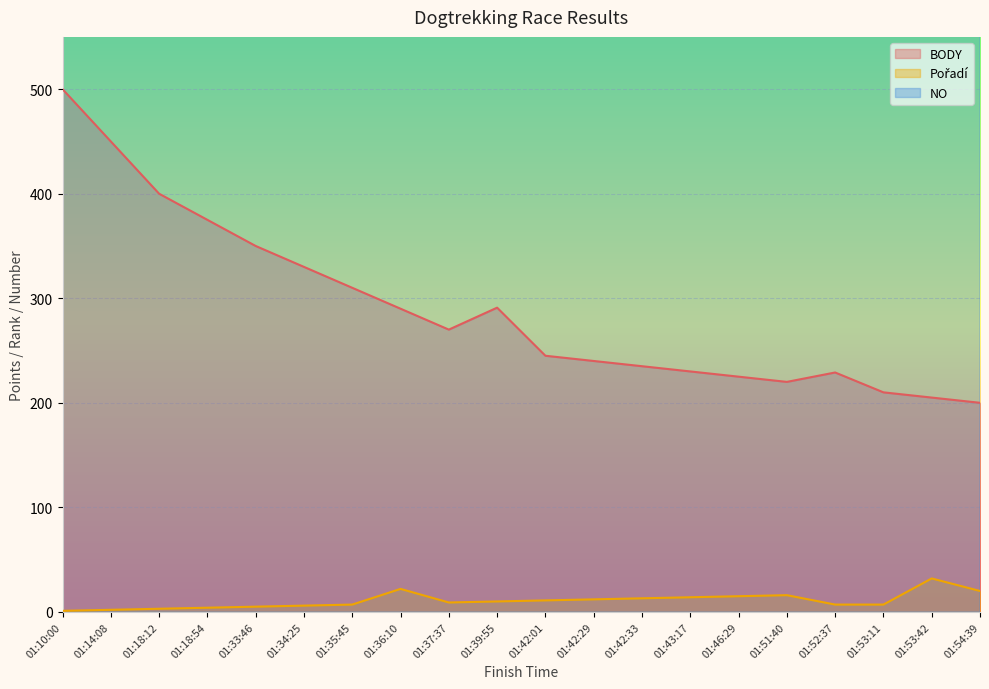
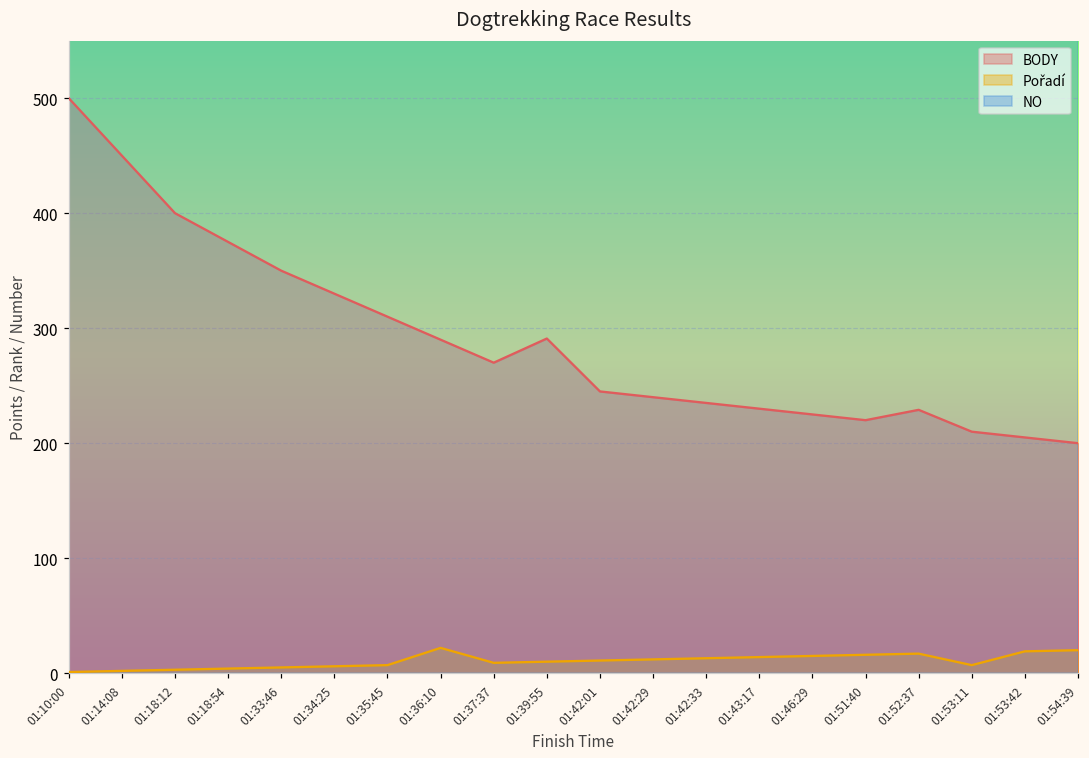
  {
    "BODY": {
      "01:10:00": 500,
      "01:14:08": 450,
      "01:18:12": 400,
      "01:18:54": 375,
      "01:33:46": 350,
      "01:34:25": 330,
      "01:35:45": 310,
      "01:36:10": 290,
      "01:37:37": 270,
      "01:39:55": 291,
      "01:42:01": 245,
      "01:42:29": 240,
      "01:42:33": 235,
      "01:43:17": 230,
      "01:46:29": 225,
      "01:51:40": 220,
      "01:52:37": 229,
      "01:53:11": 210,
      "01:53:42": 205,
      "01:54:39": 200
    },
    "Pořadí": {
      "01:10:00": 1,
      "01:14:08": 2,
      "01:18:12": 3,
      "01:18:54": 4,
      "01:33:46": 5,
      "01:34:25": 6,
      "01:35:45": 7,
      "01:36:10": 22,
      "01:37:37": 9,
      "01:39:55": 10,
      "01:42:01": 11,
      "01:42:29": 12,
      "01:42:33": 13,
      "01:43:17": 14,
      "01:46:29": 15,
      "01:51:40": 16,
-     "01:52:37": 7,
+     "01:52:37": 17,
      "01:53:11": 7,
-     "01:53:42": 32,
+     "01:53:42": 19,
      "01:54:39": 20
    }
  }
